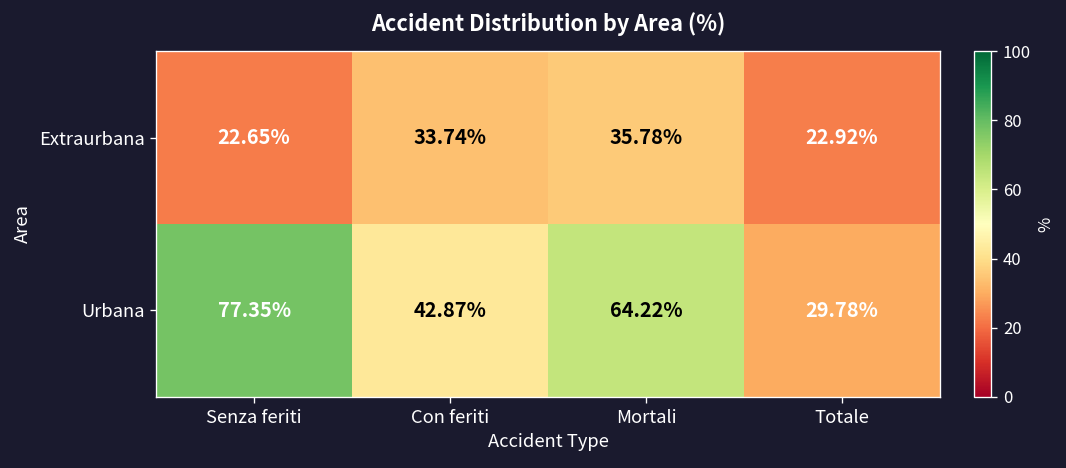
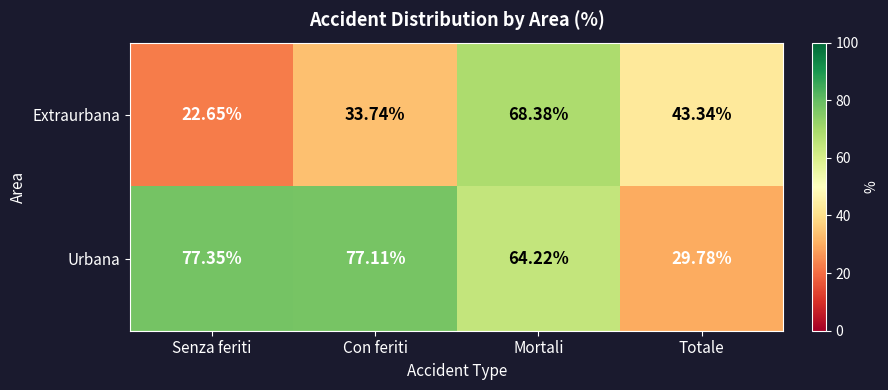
  {
    "Extraurbana": {
      "Senza feriti": "22.65%",
      "Con feriti": "33.74%",
-     "Mortali": "35.78%",
-     "Totale": "22.92%"
+     "Mortali": "68.38%",
+     "Totale": "43.34%"
    },
    "Urbana": {
      "Senza feriti": "77.35%",
-     "Con feriti": "42.87%",
+     "Con feriti": "77.11%",
      "Mortali": "64.22%",
      "Totale": "29.78%"
    }
  }
